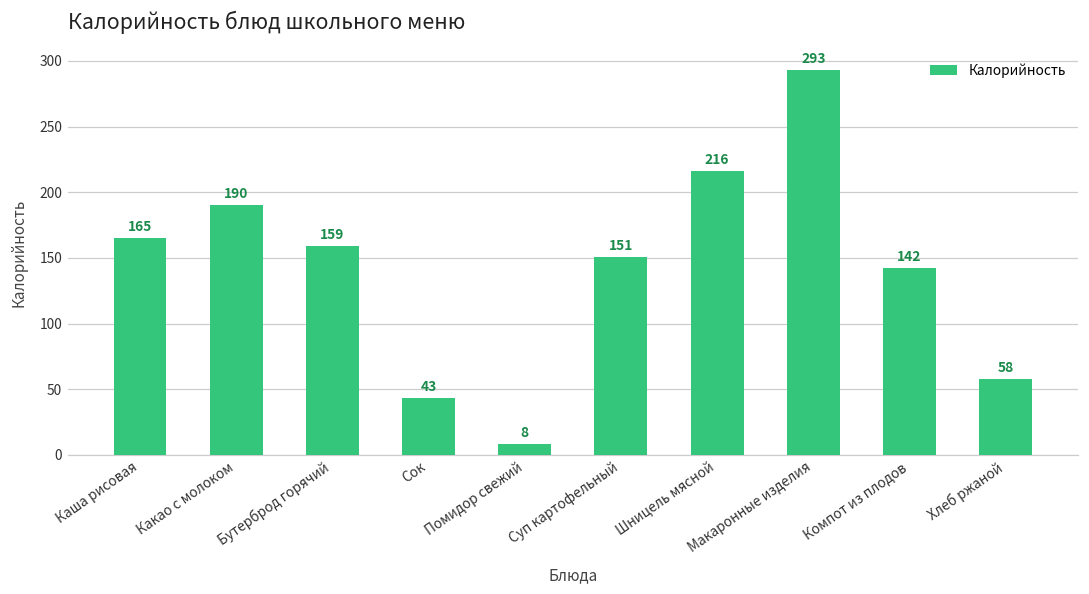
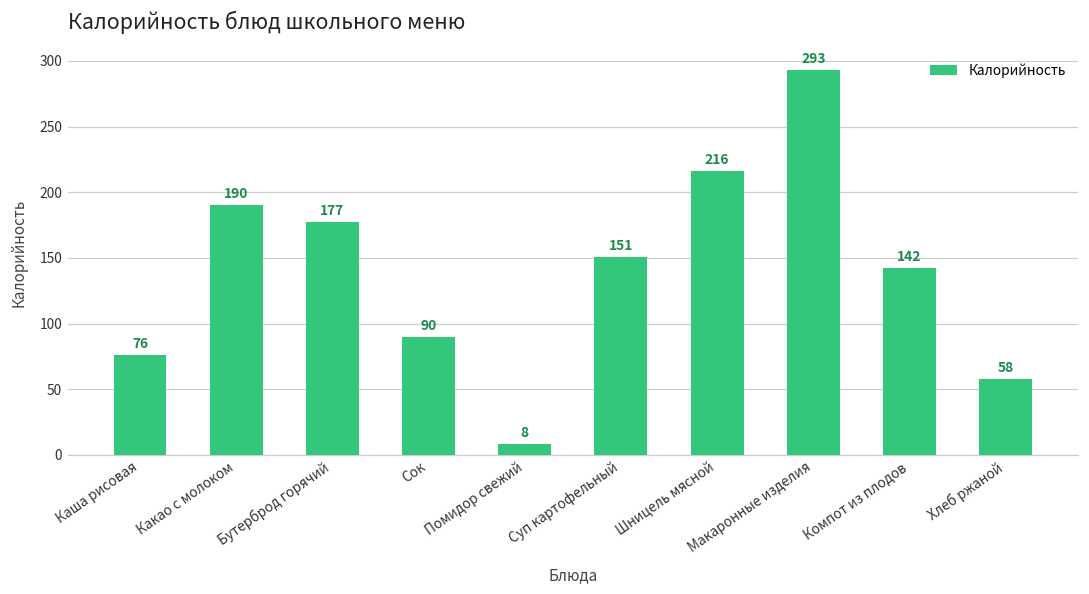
  {
-   "Каша рисовая": 165,
+   "Каша рисовая": 76,
    "Какао с молоком": 190,
-   "Бутерброд горячий": 159,
-   "Сок": 43,
+   "Бутерброд горячий": 177,
+   "Сок": 90,
    "Помидор свежий": 8,
    "Суп картофельный": 151,
    "Шницель мясной": 216,
    "Макаронные изделия": 293,
    "Компот из плодов": 142,
    "Хлеб ржаной": 58
  }
